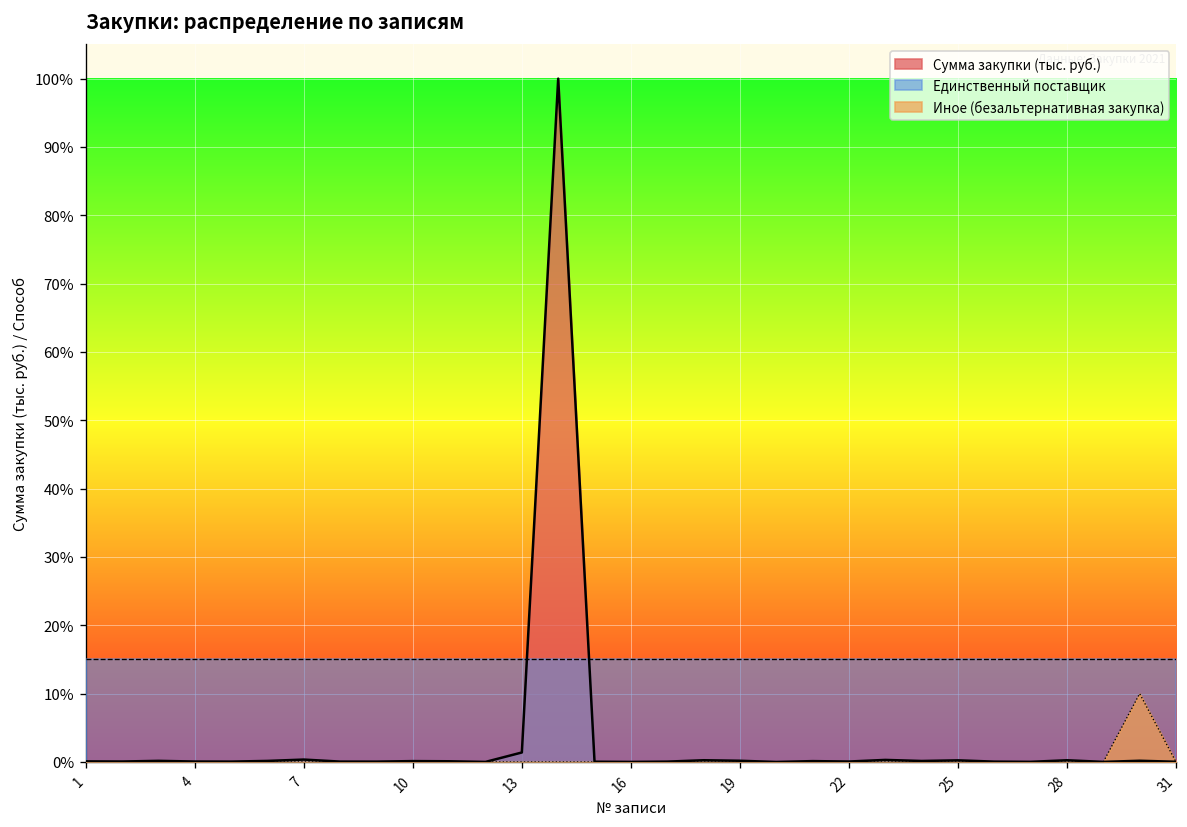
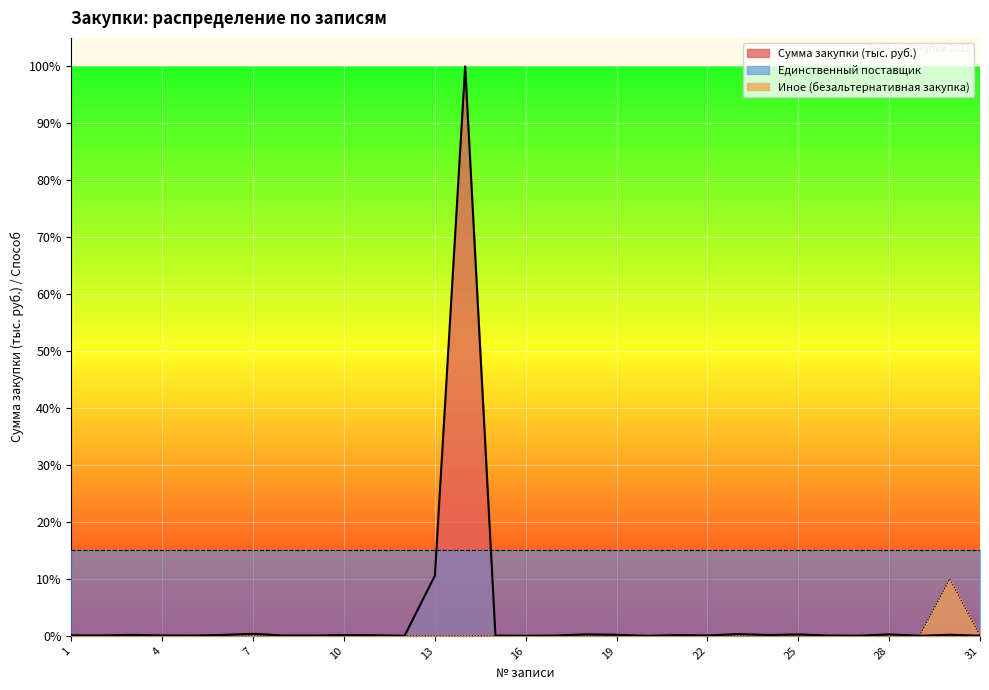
  {
    "Сумма закупки (тыс. руб.)": {
-     "13": "1%"
+     "13": "11%"
    },
    "Единственный поставщик": {
      "1": "15%",
      "4": "15%",
      "7": "15%",
      "10": "15%",
      "13": "15%",
      "16": "15%",
      "19": "15%",
      "22": "15%",
      "25": "15%",
      "28": "15%",
      "31": "15%"
    },
    "Иное (безальтернативная закупка)": {
      "13": "0%"
    }
  }
